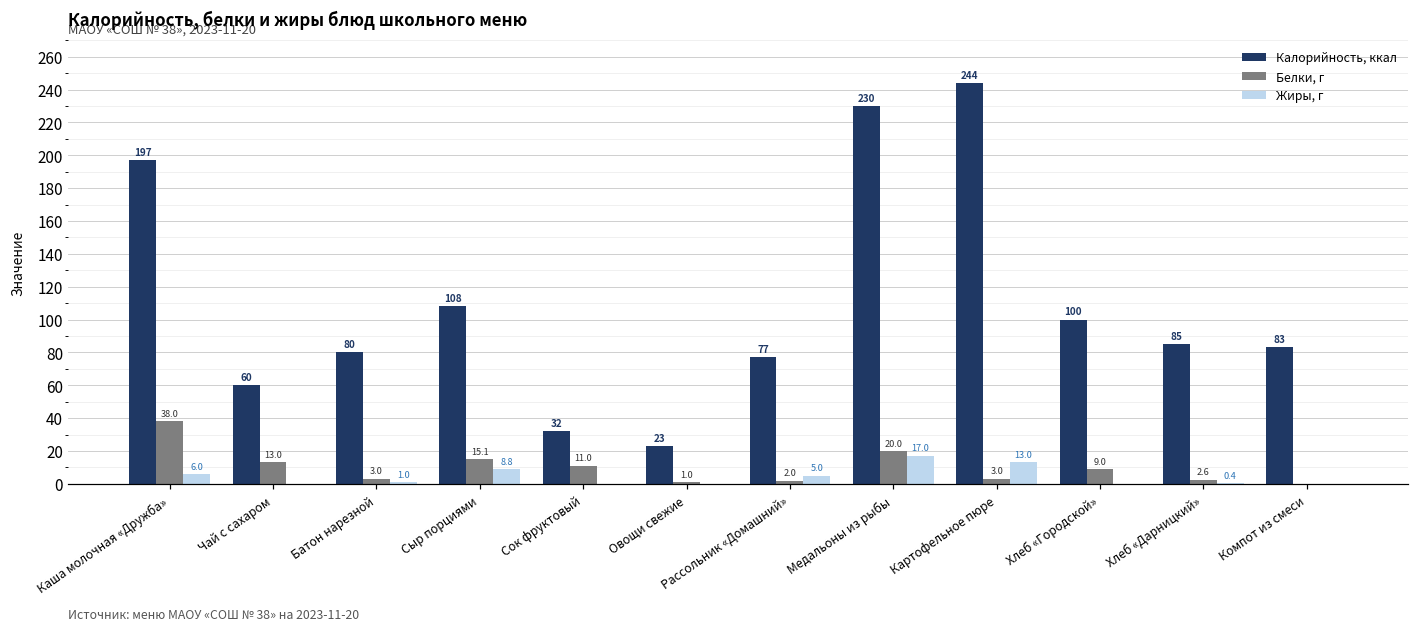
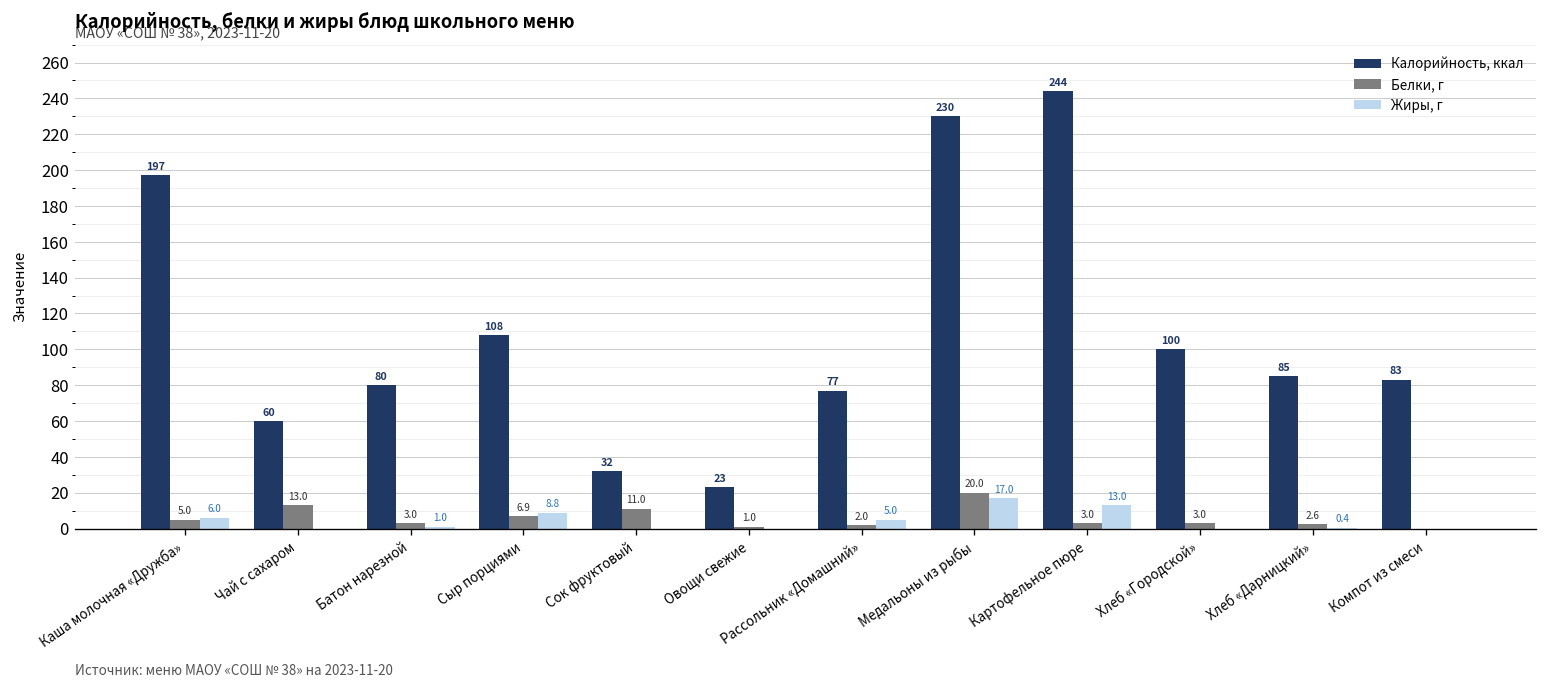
  {
    "Калорийность, ккал": {
      "Каша молочная «Дружба»": 197,
      "Чай с сахаром": 60,
      "Батон нарезной": 80,
      "Сыр порциями": 108,
      "Сок фруктовый": 32,
      "Овощи свежие": 23,
      "Рассольник «Домашний»": 77,
      "Медальоны из рыбы": 230,
      "Картофельное пюре": 244,
      "Хлеб «Городской»": 100,
      "Хлеб «Дарницкий»": 85,
      "Компот из смеси": 83
    },
    "Белки, г": {
-     "Каша молочная «Дружба»": 38.0,
+     "Каша молочная «Дружба»": 5.0,
      "Чай с сахаром": 13.0,
      "Батон нарезной": 3.0,
-     "Сыр порциями": 15.1,
+     "Сыр порциями": 6.9,
      "Сок фруктовый": 11.0,
      "Овощи свежие": 1.0,
      "Рассольник «Домашний»": 2.0,
      "Медальоны из рыбы": 20.0,
      "Картофельное пюре": 3.0,
-     "Хлеб «Городской»": 9.0,
+     "Хлеб «Городской»": 3.0,
      "Хлеб «Дарницкий»": 2.6
    },
    "Жиры, г": {
      "Каша молочная «Дружба»": 6.0,
      "Батон нарезной": 1.0,
      "Сыр порциями": 8.8,
      "Рассольник «Домашний»": 5.0,
      "Медальоны из рыбы": 17.0,
      "Картофельное пюре": 13.0,
      "Хлеб «Дарницкий»": 0.4
    }
  }
